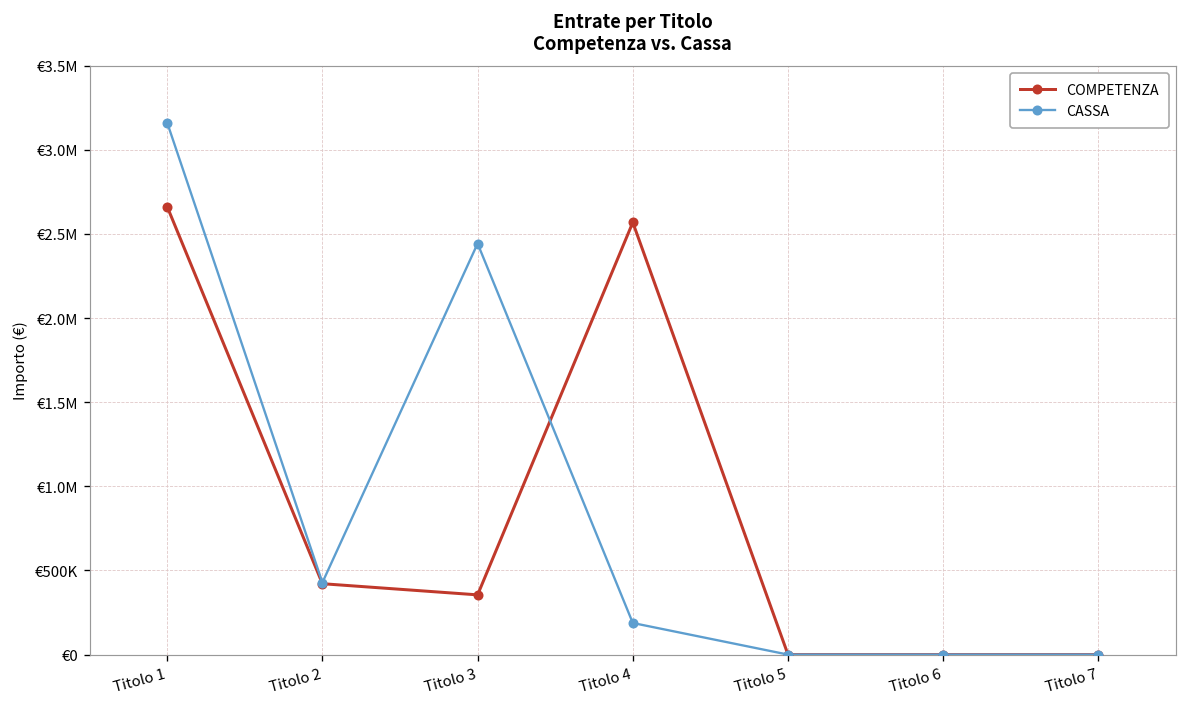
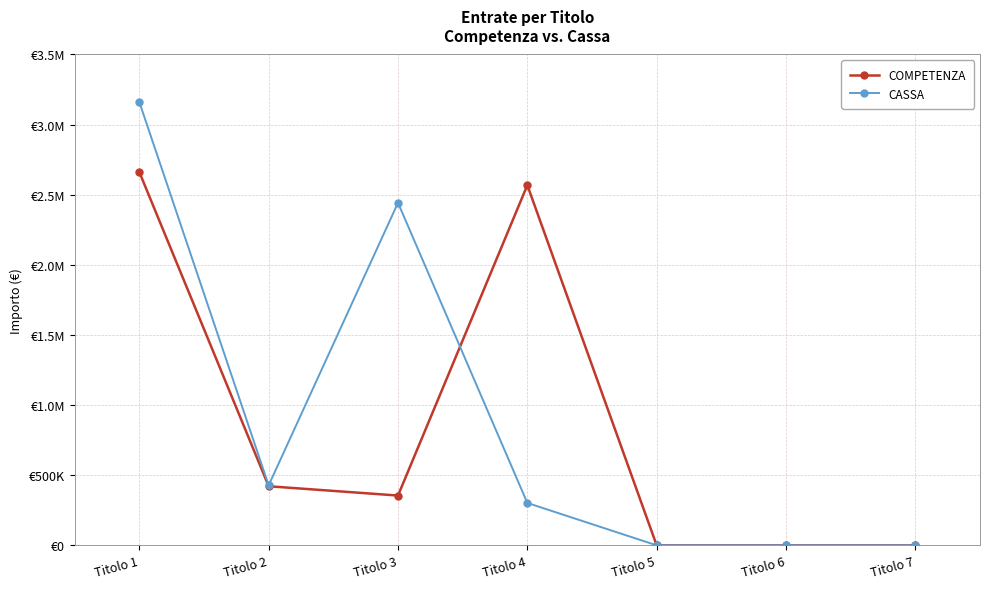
  {
    "COMPETENZA": {
      "Titolo 1": "€2660000",
      "Titolo 3": "€350000",
      "Titolo 4": "€2570000"
    },
    "CASSA": {
      "Titolo 1": "€3160000",
      "Titolo 3": "€2440000",
-     "Titolo 4": "€190000"
+     "Titolo 4": "€300000"
    }
  }
